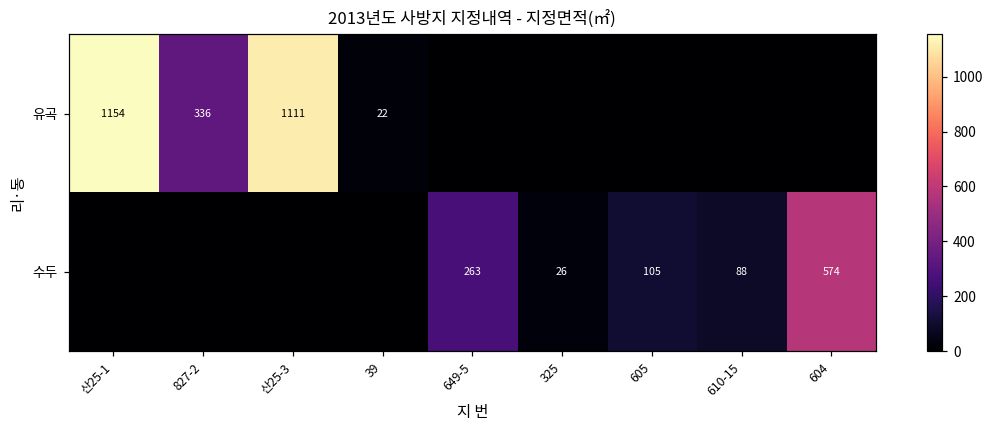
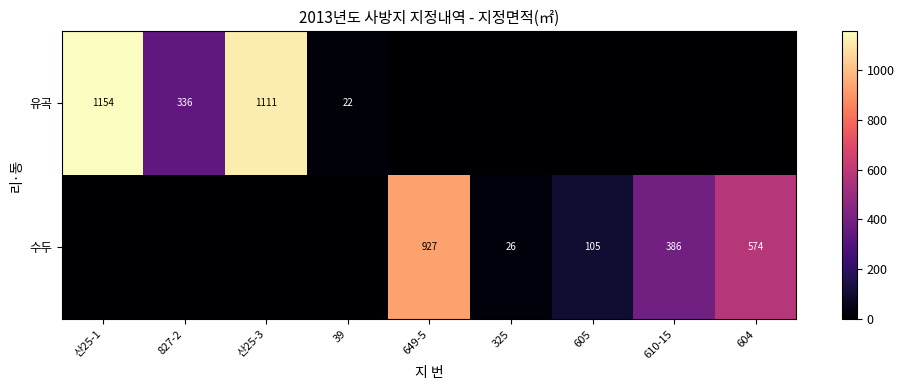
  {
    "유곡": {
      "산25-1": 1154,
      "827-2": 336,
      "산25-3": 1111,
      "39": 22
    },
    "수두": {
-     "649-5": 263,
+     "649-5": 927,
      "325": 26,
      "605": 105,
-     "610-15": 88,
+     "610-15": 386,
      "604": 574
    }
  }
